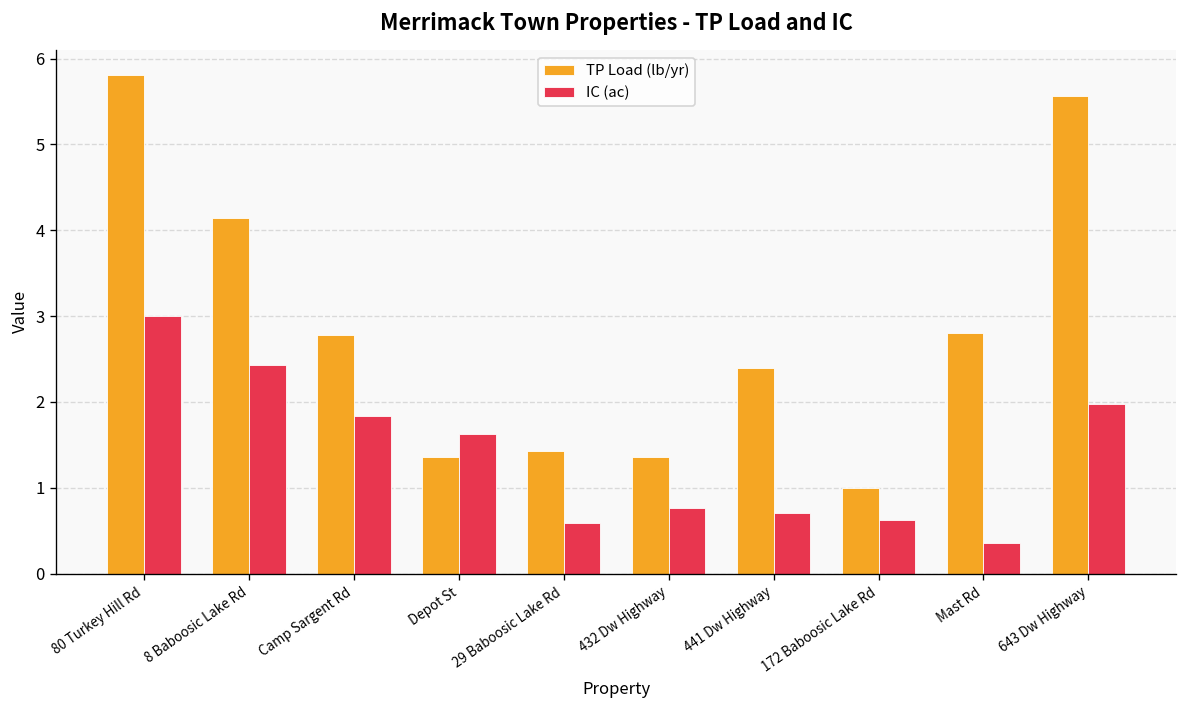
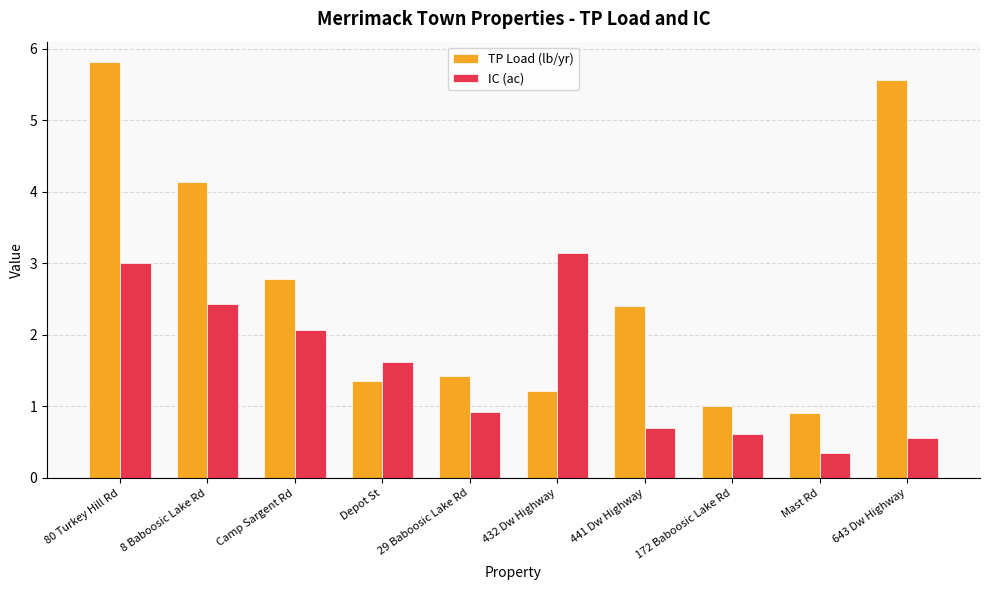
  {
    "TP Load (lb/yr)": {
      "80 Turkey Hill Rd": 5.8,
      "8 Baboosic Lake Rd": 4.1,
      "Camp Sargent Rd": 2.8,
      "Depot St": 1.4,
      "29 Baboosic Lake Rd": 1.4,
-     "432 Dw Highway": 1.4,
+     "432 Dw Highway": 1.2,
      "441 Dw Highway": 2.4,
      "172 Baboosic Lake Rd": 1.0,
-     "Mast Rd": 2.8,
+     "Mast Rd": 0.9,
      "643 Dw Highway": 5.6
    },
    "IC (ac)": {
      "80 Turkey Hill Rd": 3.0,
      "8 Baboosic Lake Rd": 2.4,
-     "Camp Sargent Rd": 1.8,
+     "Camp Sargent Rd": 2.1,
      "Depot St": 1.6,
-     "29 Baboosic Lake Rd": 0.6,
-     "432 Dw Highway": 0.8,
+     "29 Baboosic Lake Rd": 0.9,
+     "432 Dw Highway": 3.1,
      "441 Dw Highway": 0.7,
      "172 Baboosic Lake Rd": 0.6,
      "Mast Rd": 0.4,
-     "643 Dw Highway": 2.0
+     "643 Dw Highway": 0.6
    }
  }
